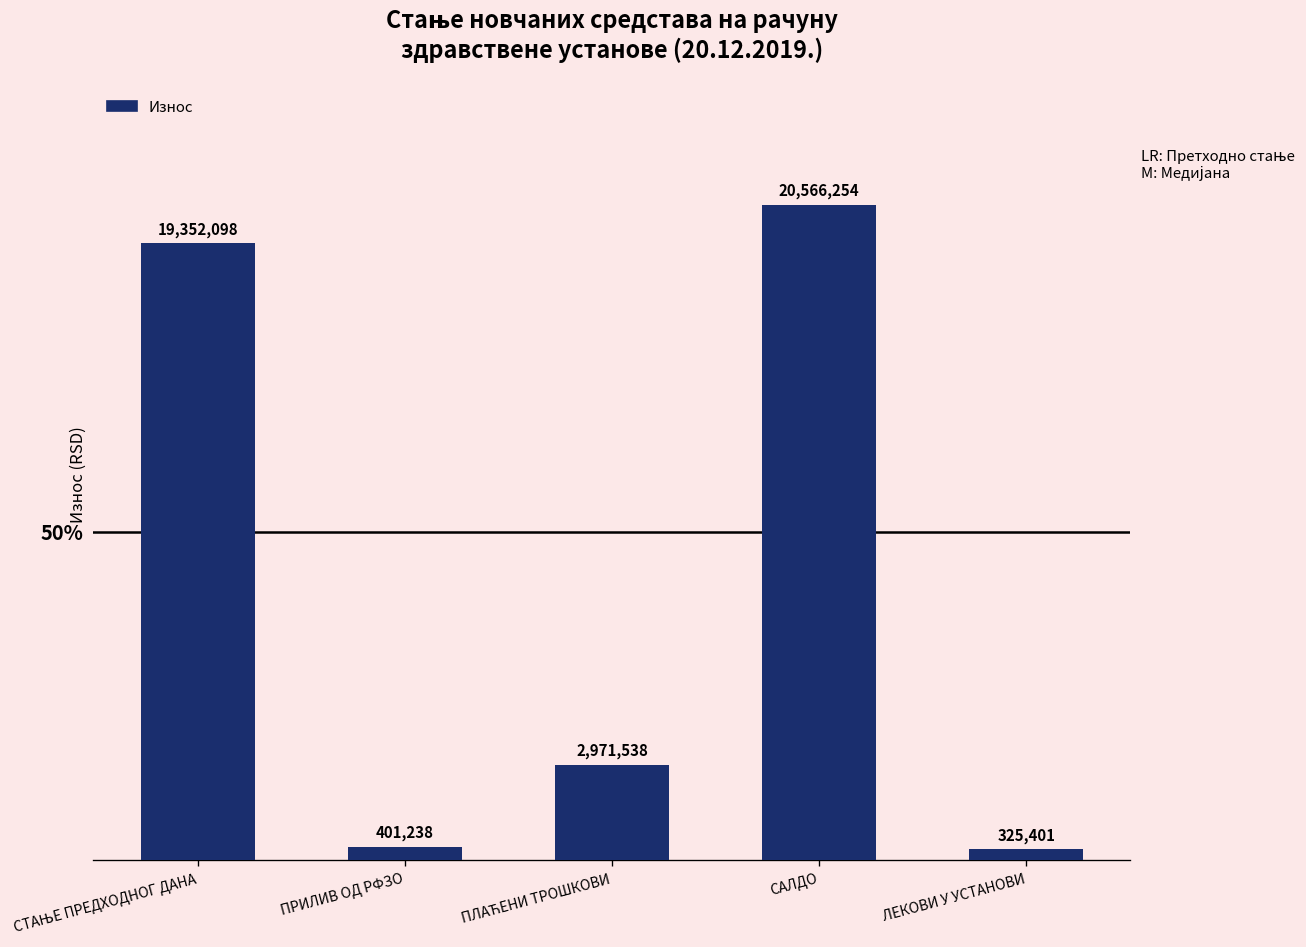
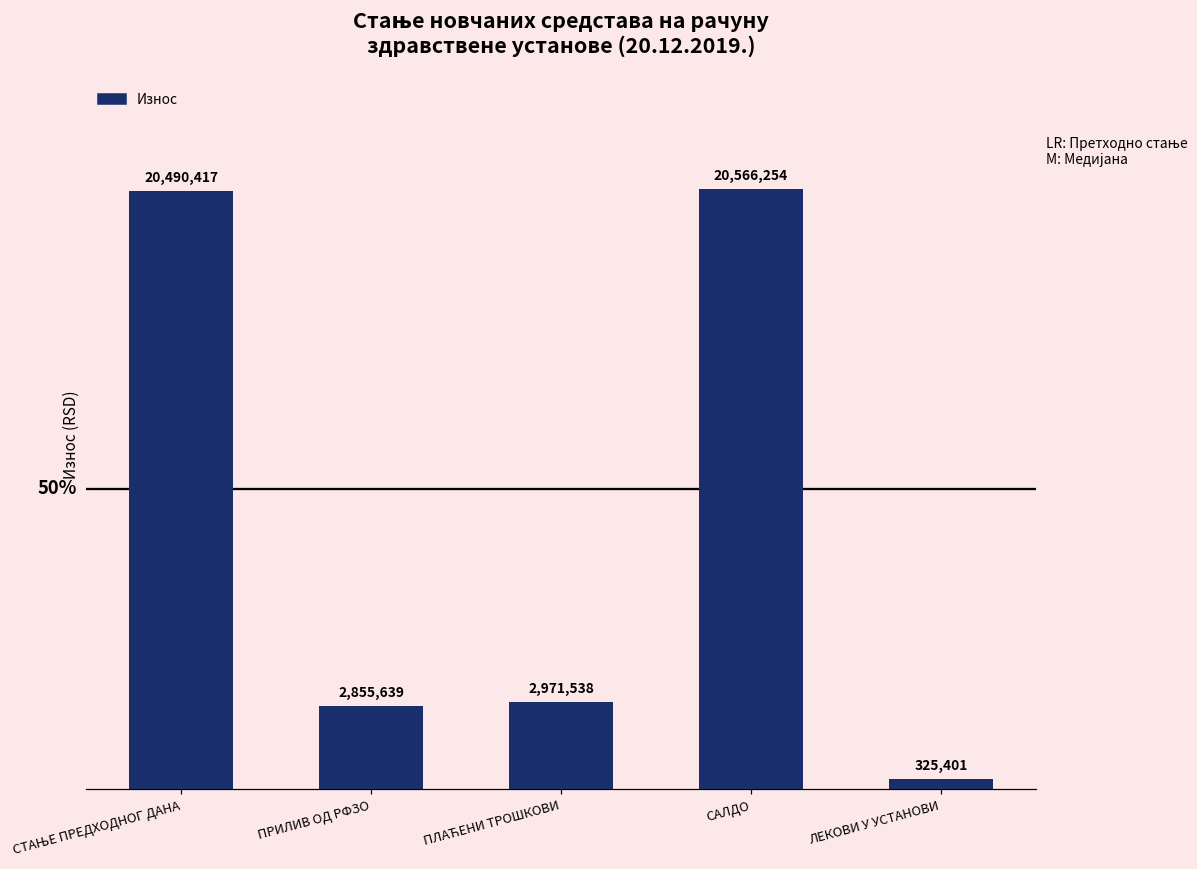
  {
-   "СТАЊЕ ПРЕДХОДНОГ ДАНА": "19,352,098",
-   "ПРИЛИВ ОД РФЗО": "401,238",
+   "СТАЊЕ ПРЕДХОДНОГ ДАНА": "20,490,417",
+   "ПРИЛИВ ОД РФЗО": "2,855,639",
    "ПЛАЋЕНИ ТРОШКОВИ": "2,971,538",
    "САЛДО": "20,566,254",
    "ЛЕКОВИ У УСТАНОВИ": "325,401"
  }
